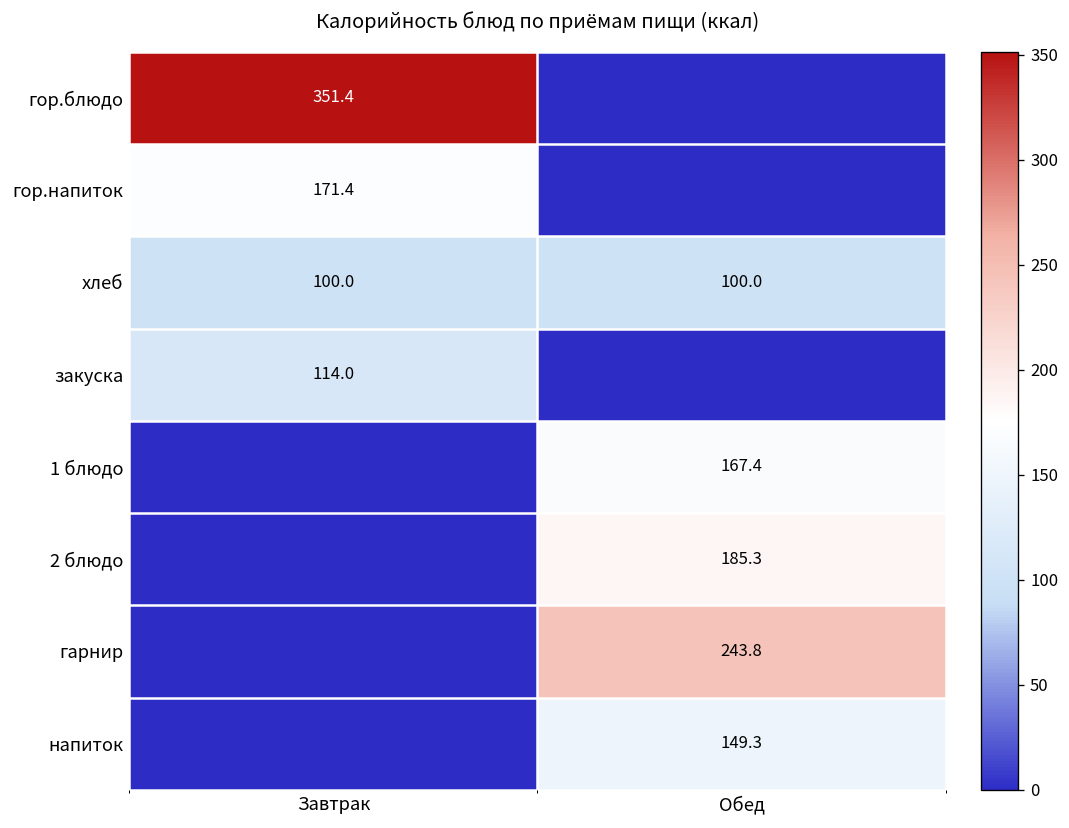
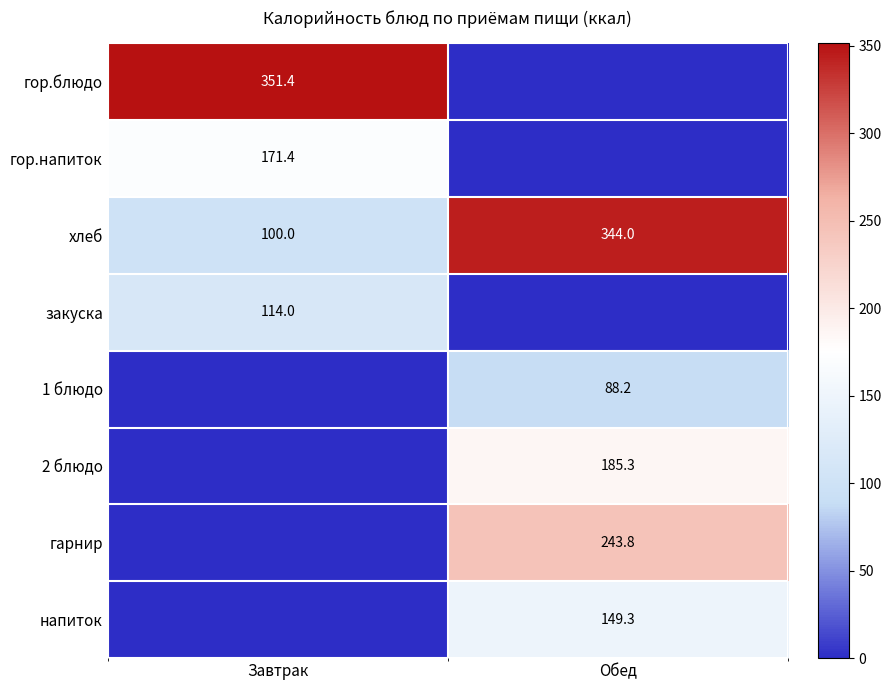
  {
    "гор.блюдо": {
      "Завтрак": 351.4
    },
    "гор.напиток": {
      "Завтрак": 171.4
    },
    "хлеб": {
      "Завтрак": 100.0,
-     "Обед": 100.0
+     "Обед": 344.0
    },
    "закуска": {
      "Завтрак": 114.0
    },
    "1 блюдо": {
-     "Обед": 167.4
+     "Обед": 88.2
    },
    "2 блюдо": {
      "Обед": 185.3
    },
    "гарнир": {
      "Обед": 243.8
    },
    "напиток": {
      "Обед": 149.3
    }
  }
